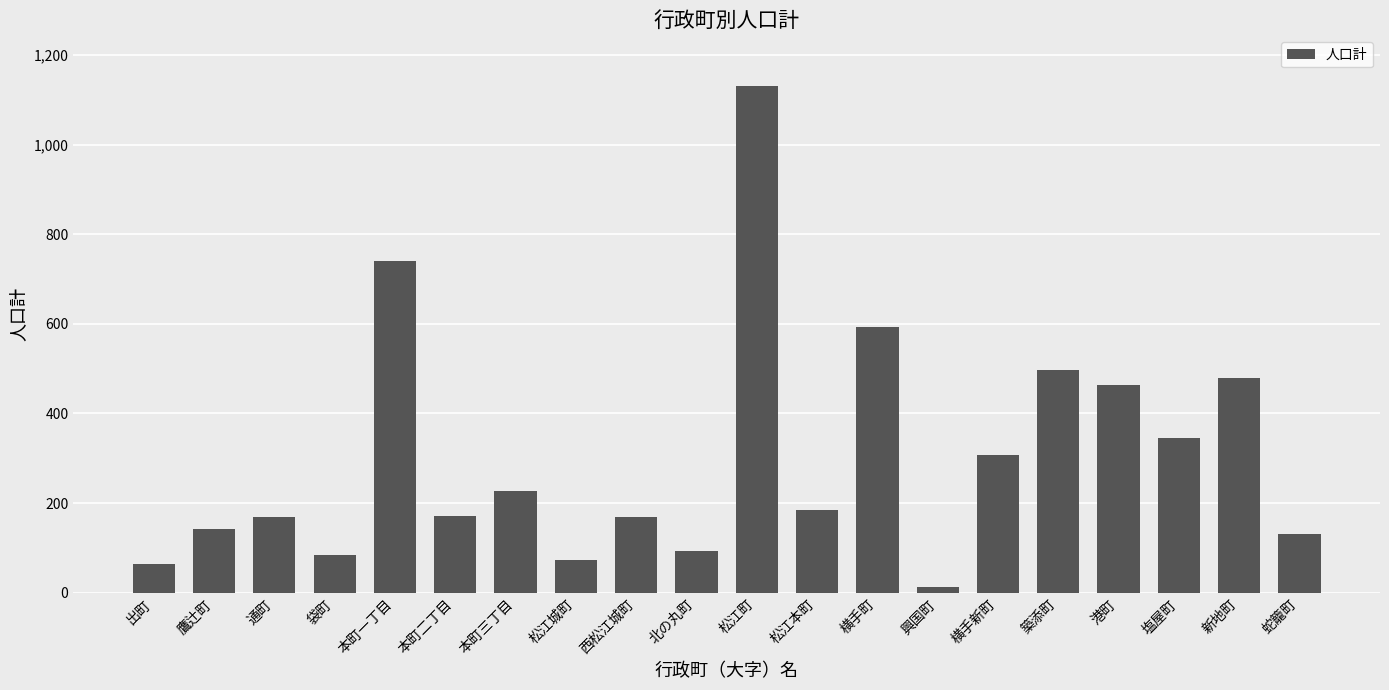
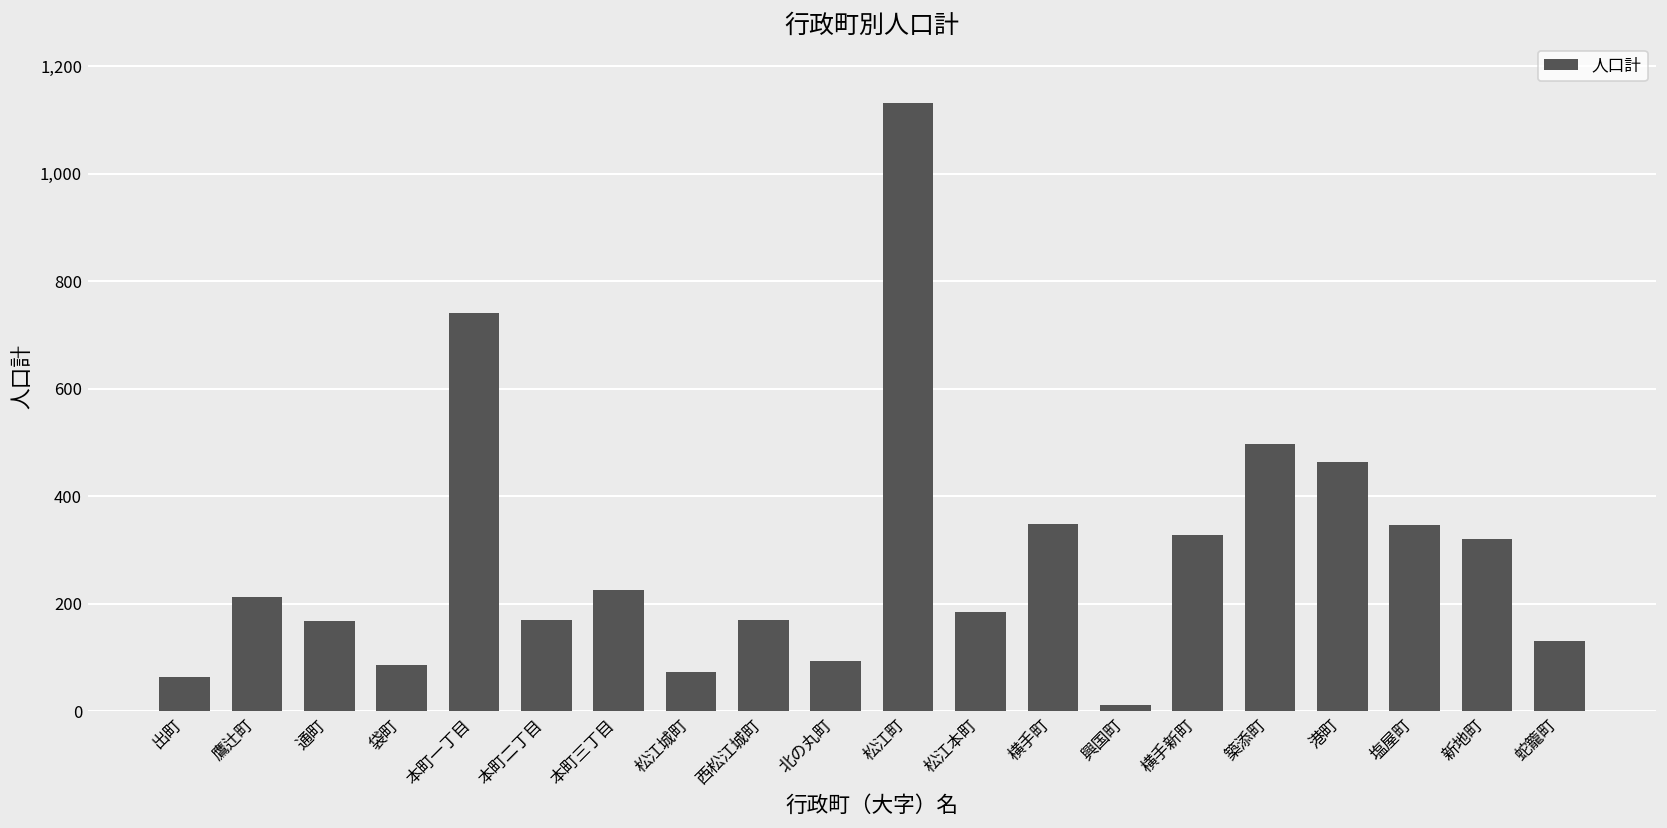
  {
    "出町": "60",
-   "鷹辻町": "140",
+   "鷹辻町": "210",
    "通町": "170",
    "袋町": "90",
    "本町一丁目": "740",
    "本町二丁目": "170",
    "本町三丁目": "230",
    "松江城町": "70",
    "西松江城町": "170",
    "北の丸町": "90",
    "松江町": "1,130",
    "松江本町": "190",
-   "横手町": "590",
+   "横手町": "350",
    "興国町": "10",
-   "横手新町": "310",
+   "横手新町": "330",
    "築添町": "500",
    "港町": "460",
    "塩屋町": "350",
-   "新地町": "480",
+   "新地町": "320",
    "蛇籠町": "130"
  }
